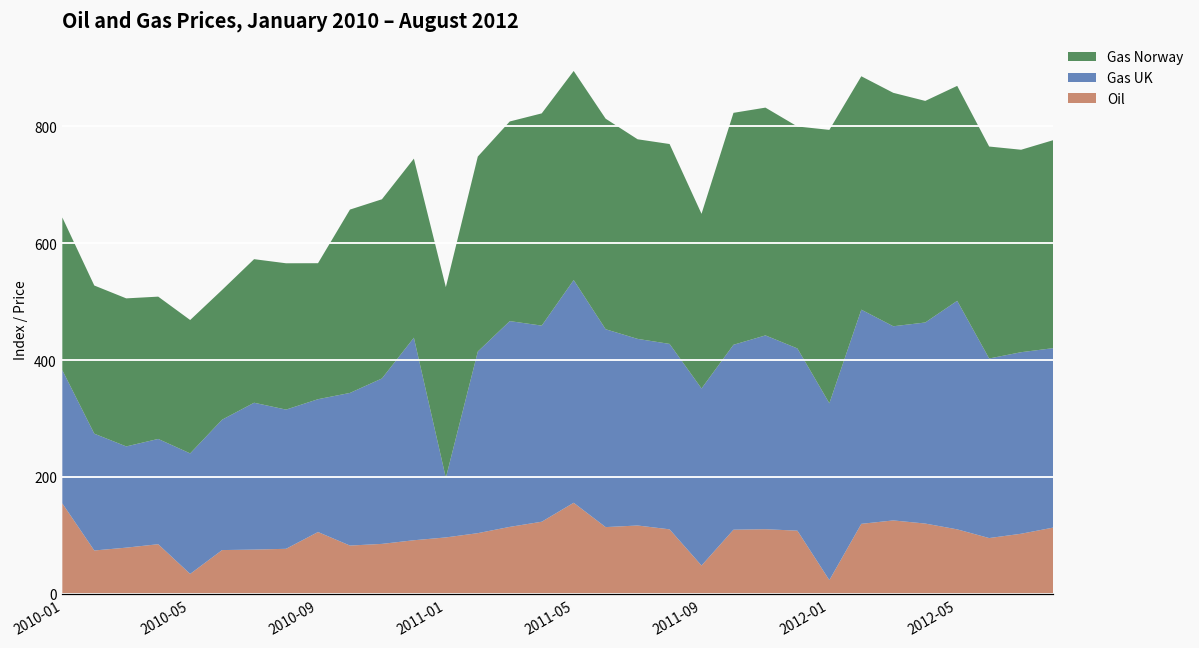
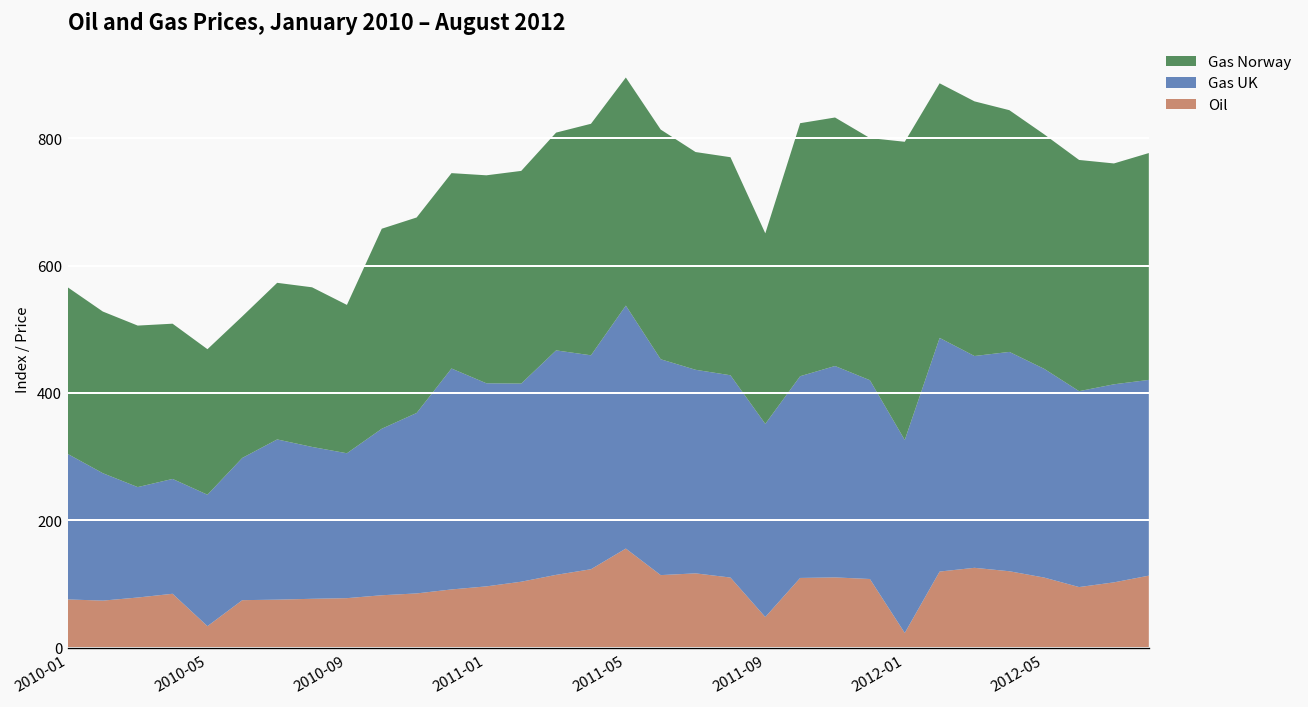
  {
    "Oil": {
-     "2010-01": 150,
+     "2010-01": 80,
      "2010-05": 30,
-     "2010-09": 110,
+     "2010-09": 80,
      "2011-01": 100,
      "2011-05": 160,
      "2011-09": 50,
      "2012-01": 20,
      "2012-05": 110
    },
    "Gas UK": {
      "2010-01": 230,
      "2010-05": 210,
      "2010-09": 230,
-     "2011-01": 100,
+     "2011-01": 320,
      "2011-05": 380,
      "2011-09": 300,
      "2012-01": 300,
-     "2012-05": 390
+     "2012-05": 330
    },
    "Gas Norway": {
      "2010-01": 260,
      "2010-05": 230,
      "2010-09": 230,
      "2011-01": 330,
      "2011-05": 360,
      "2011-09": 300,
      "2012-01": 470,
      "2012-05": 370
    }
  }
